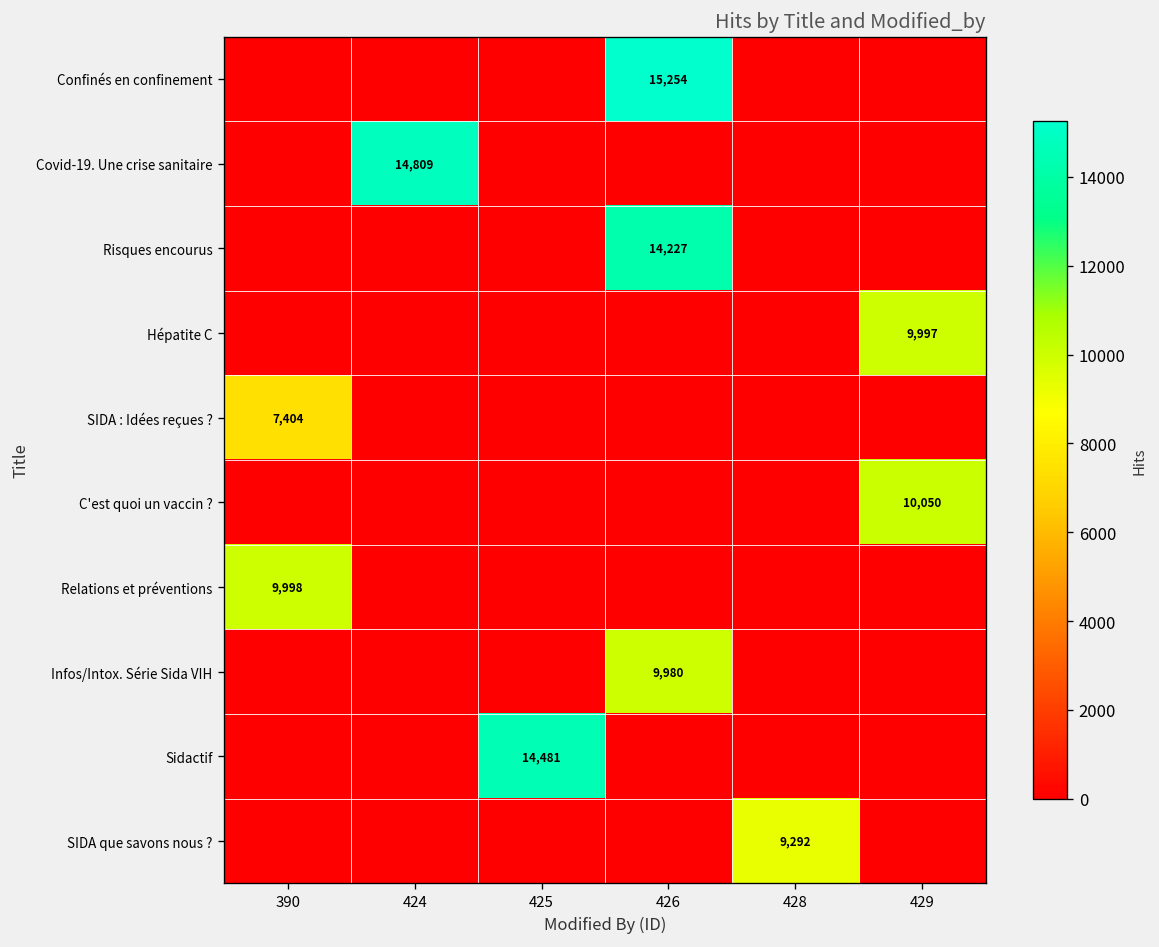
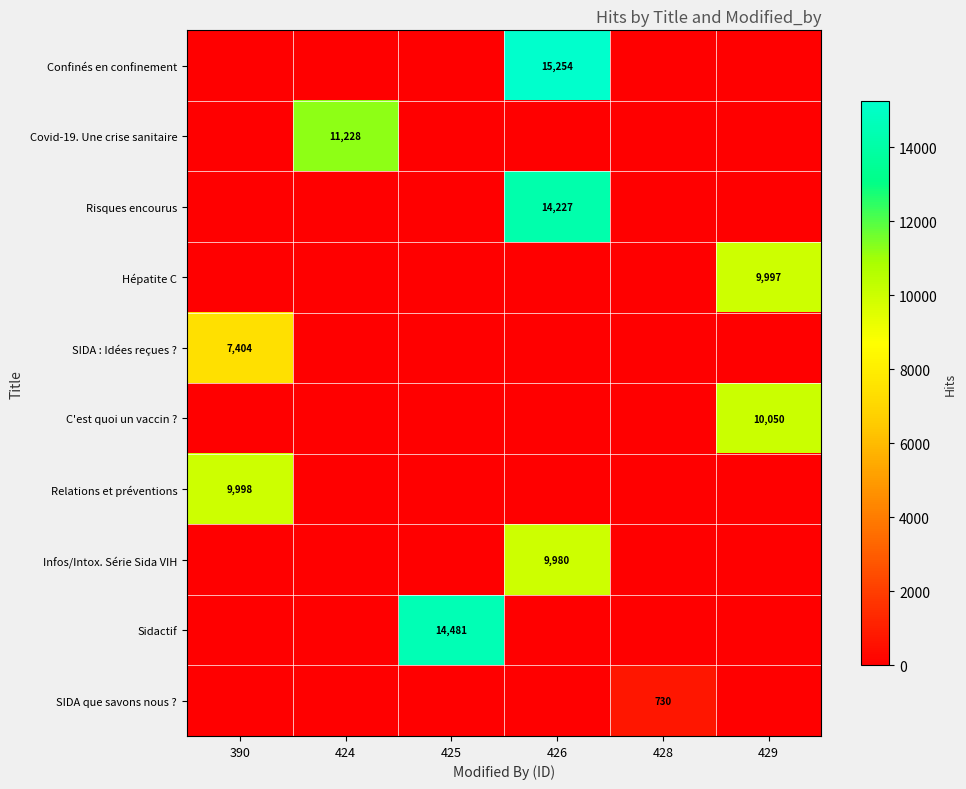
  {
    "Confinés en confinement": {
      "426": "15,254"
    },
    "Covid-19. Une crise sanitaire": {
-     "424": "14,809"
+     "424": "11,228"
    },
    "Risques encourus": {
      "426": "14,227"
    },
    "Hépatite C": {
      "429": "9,997"
    },
    "SIDA : Idées reçues ?": {
      "390": "7,404"
    },
    "C'est quoi un vaccin ?": {
      "429": "10,050"
    },
    "Relations et préventions": {
      "390": "9,998"
    },
    "Infos/Intox. Série Sida VIH": {
      "426": "9,980"
    },
    "Sidactif": {
      "425": "14,481"
    },
    "SIDA que savons nous ?": {
-     "428": "9,292"
+     "428": "730"
    }
  }
